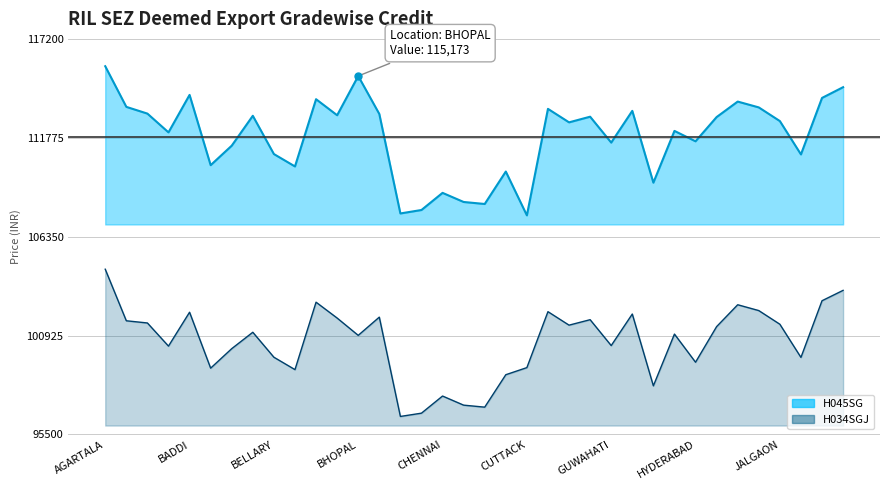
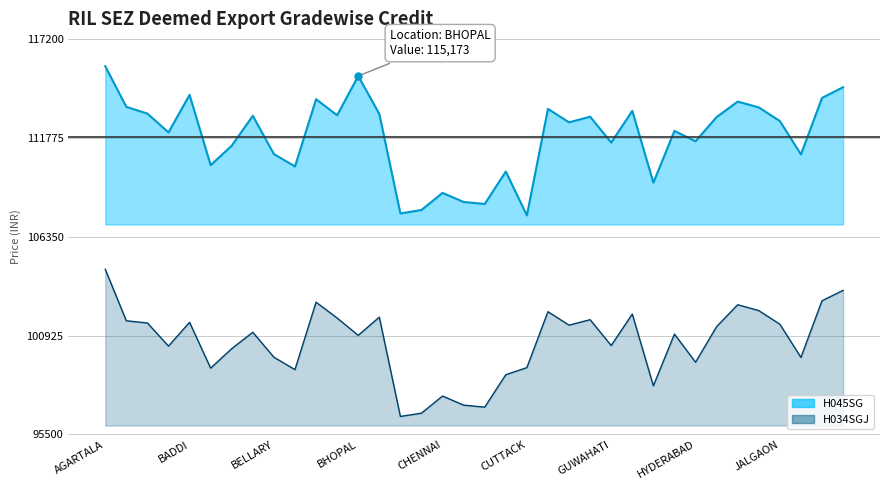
  {
    "H045SG": {
      "AGARTALA": 115700,
      "BADDI": 114100,
      "BELLARY": 110900,
      "CHENNAI": 108800,
      "CUTTACK": 107500,
      "GUWAHATI": 111500,
      "HYDERABAD": 111600,
      "JALGAON": 112700
    },
    "H034SGJ": {
      "AGARTALA": 104600,
-     "BADDI": 102200,
+     "BADDI": 101700,
      "BELLARY": 99700,
      "BHOPAL": 100900,
      "CHENNAI": 97600,
      "CUTTACK": 99200,
      "GUWAHATI": 100400,
      "HYDERABAD": 99500,
      "JALGAON": 101600
    }
  }
